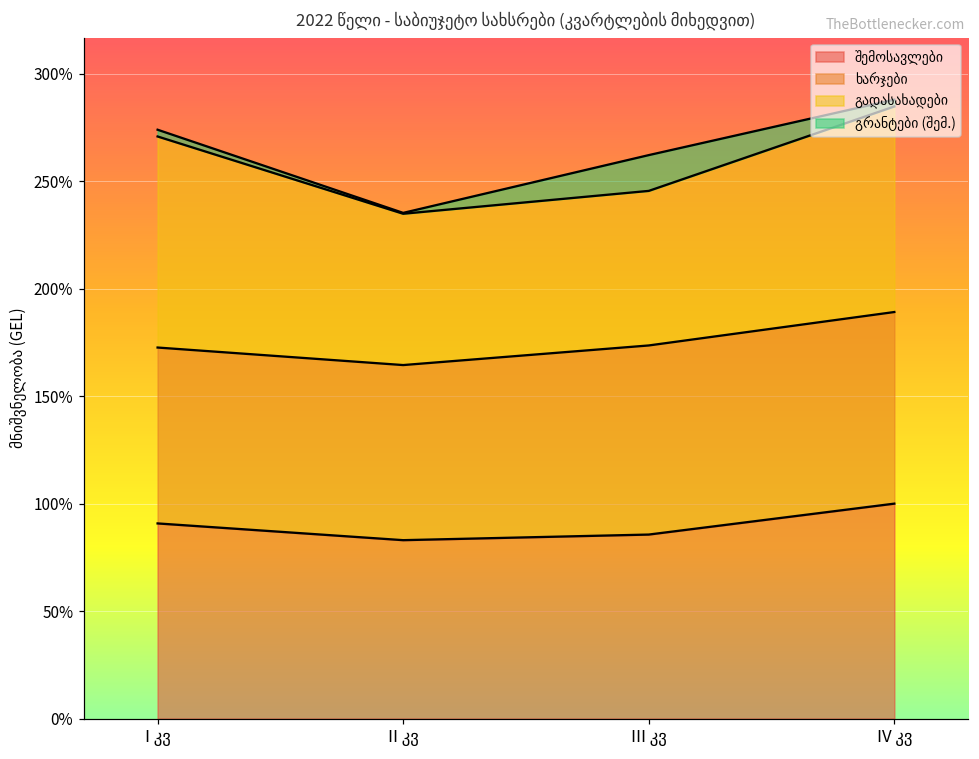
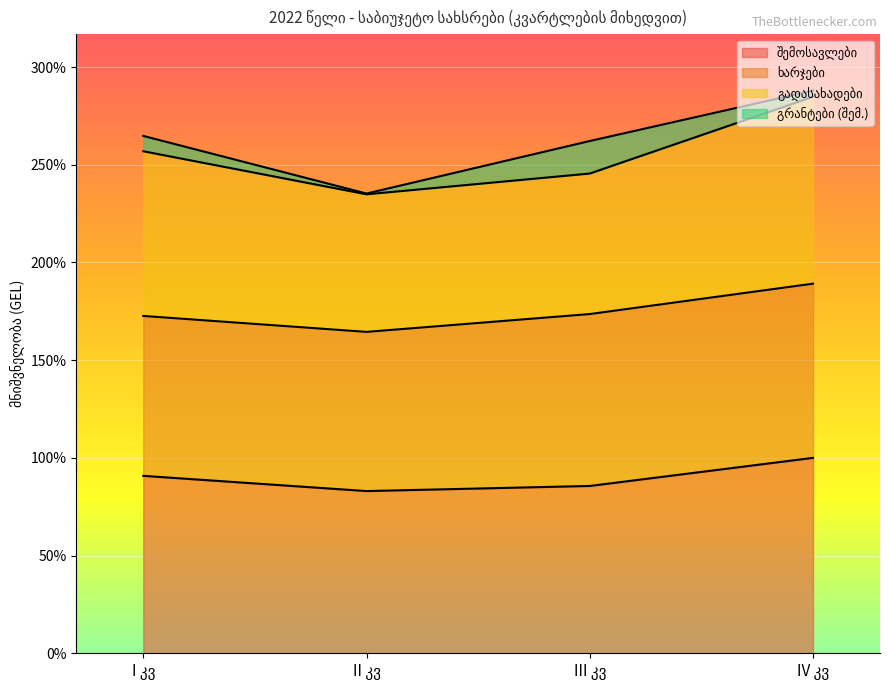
  {
    "გადასახადები": {
-     "I კვ": "98%",
+     "I კვ": "84%",
      "III კვ": "72%"
    },
    "გრანტები (შემ.)": {
-     "I კვ": "3%",
+     "I კვ": "8%",
      "III კვ": "17%"
    }
  }
